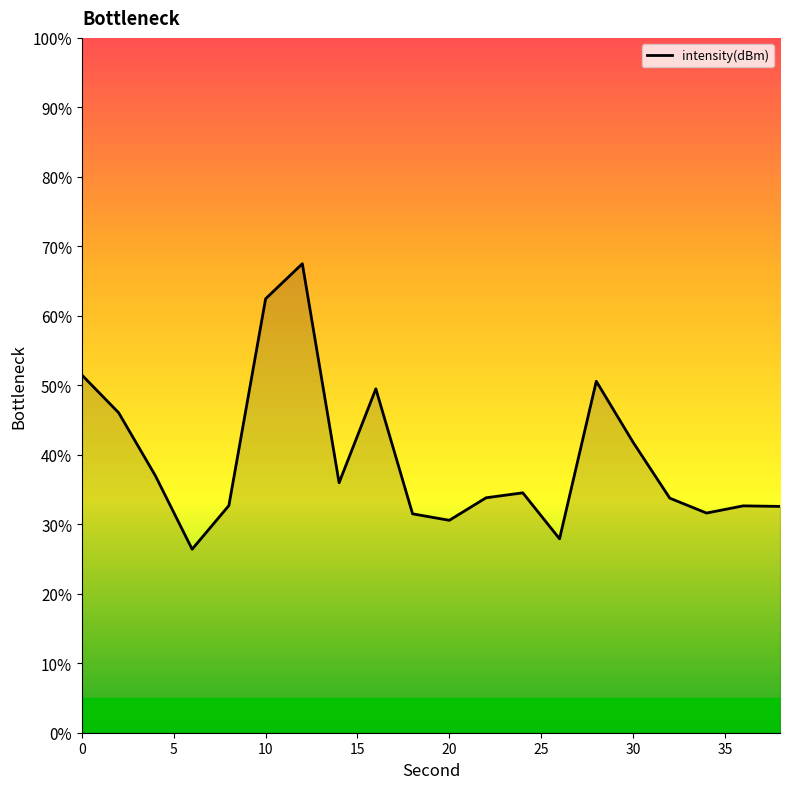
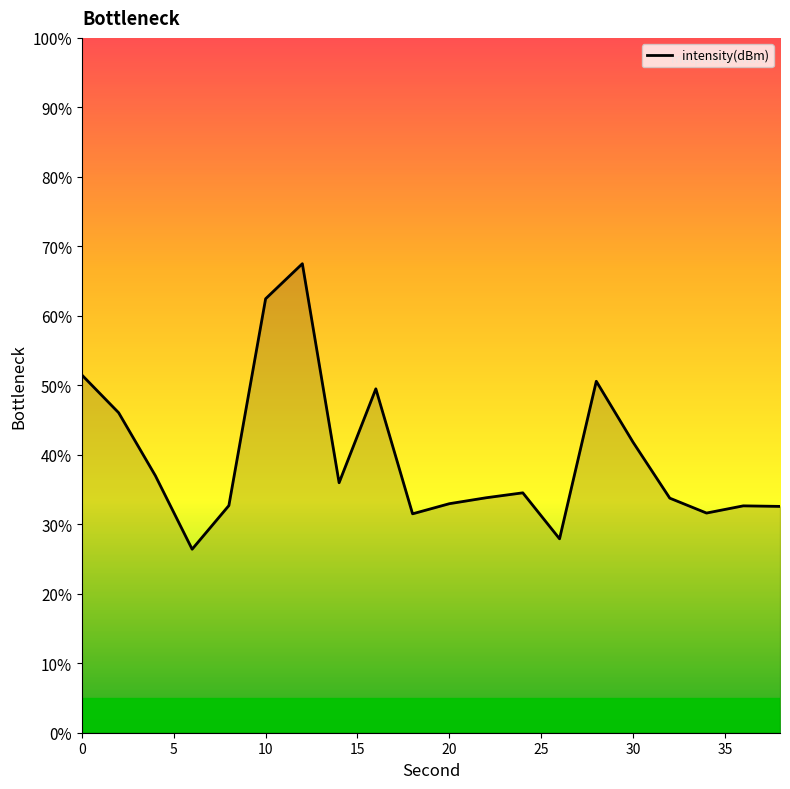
  {
    "0": "51%",
    "10": "62%",
-   "20": "31%",
+   "20": "33%",
    "30": "42%"
  }
